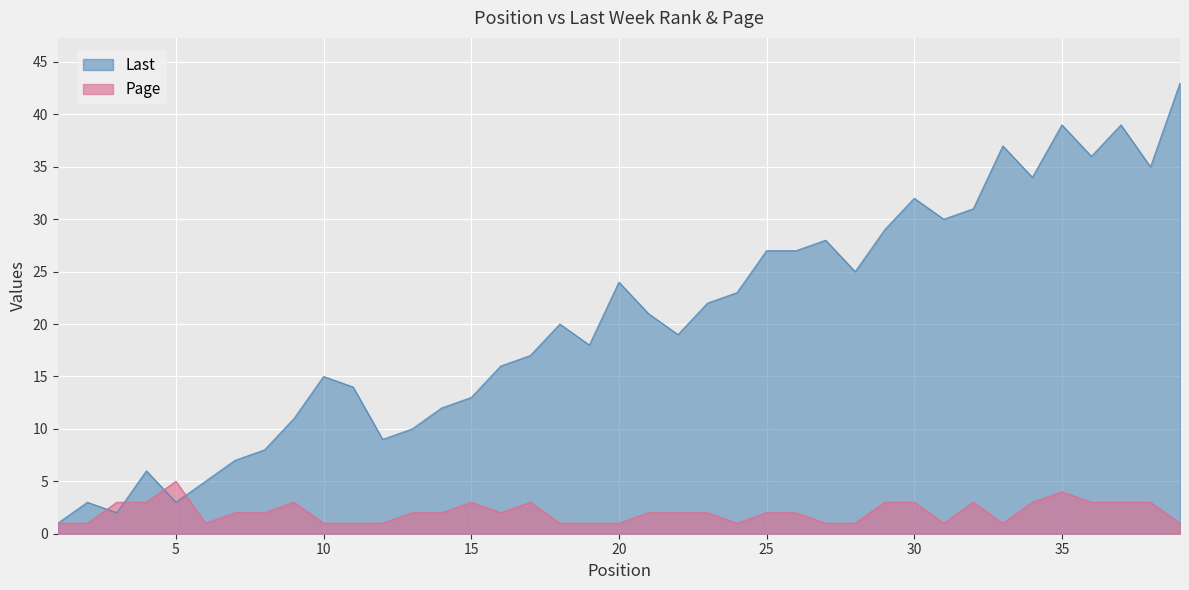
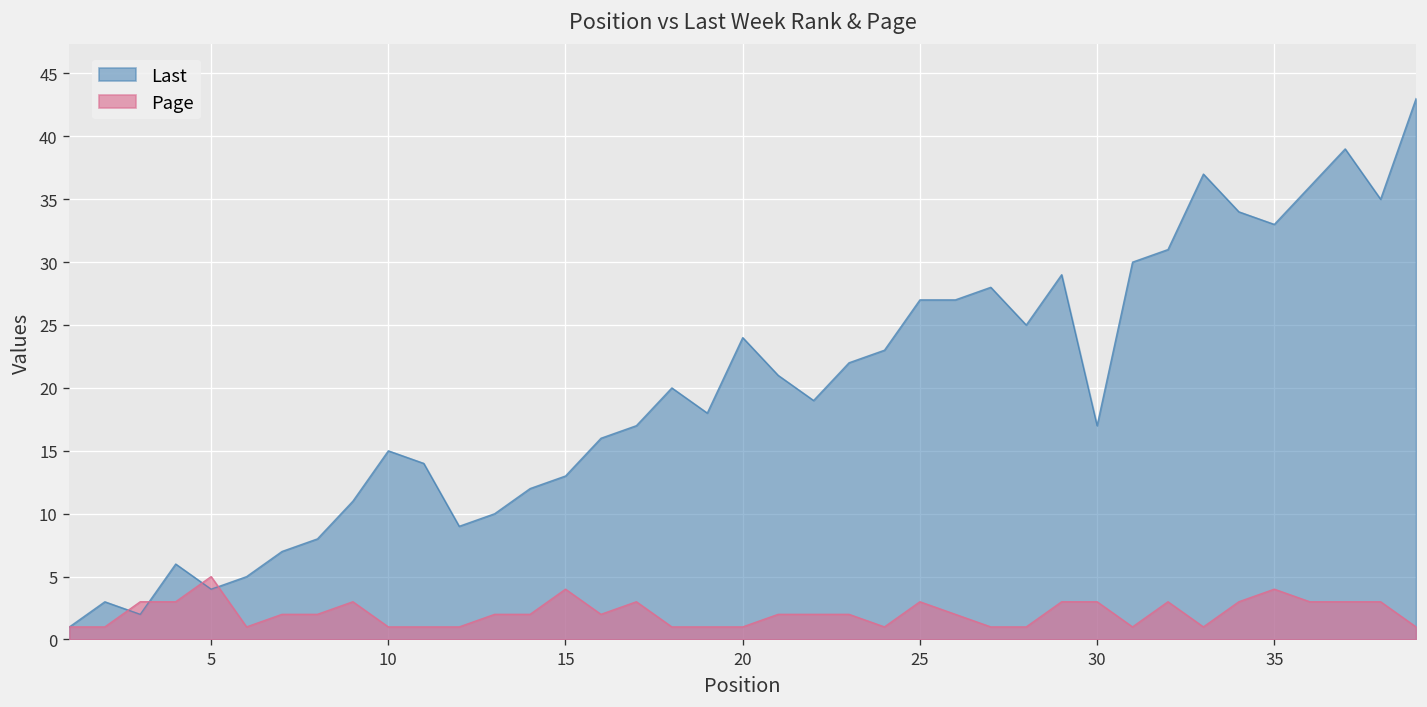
  {
    "Last": {
-     "5": 3,
+     "5": 4,
      "10": 15,
      "15": 13,
      "20": 24,
      "25": 27,
-     "30": 32,
-     "35": 39
+     "30": 17,
+     "35": 33
    },
    "Page": {
      "5": 5,
      "10": 1,
-     "15": 3,
+     "15": 4,
      "20": 1,
-     "25": 2,
+     "25": 3,
      "30": 3,
      "35": 4
    }
  }
